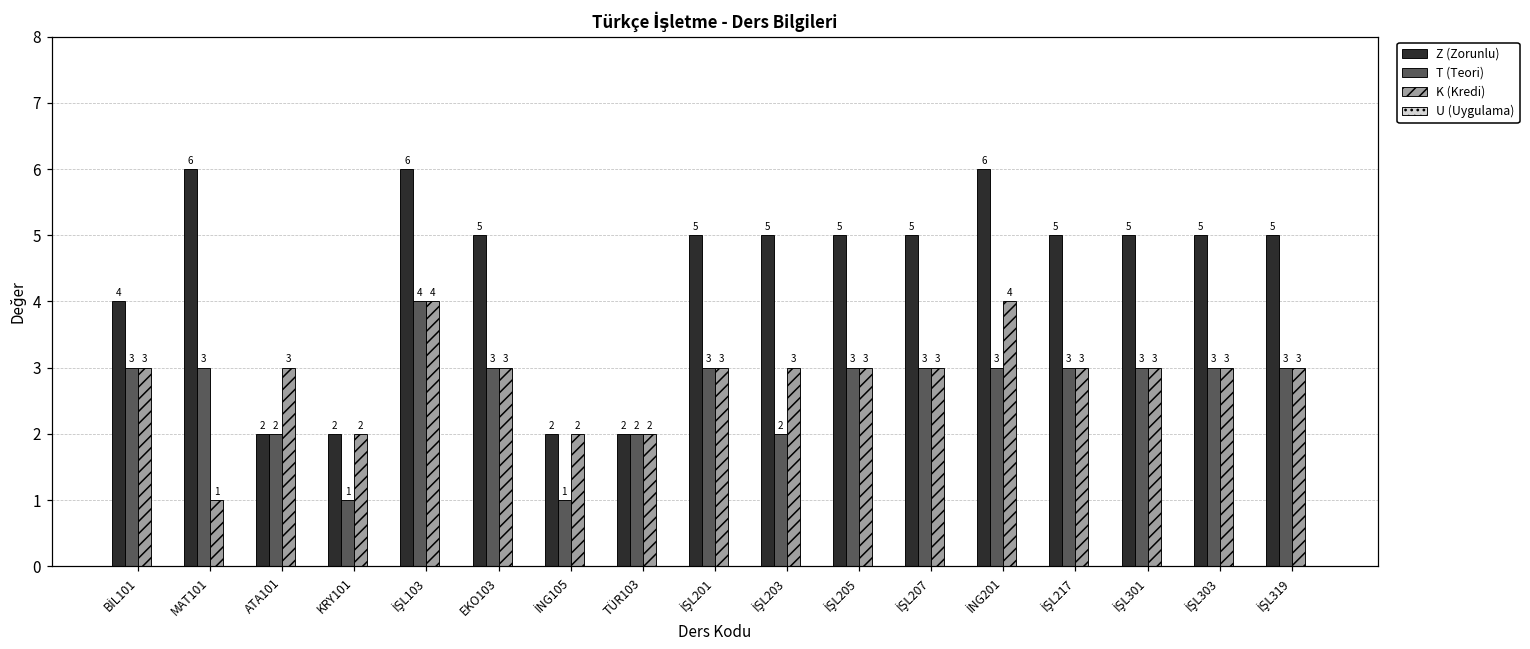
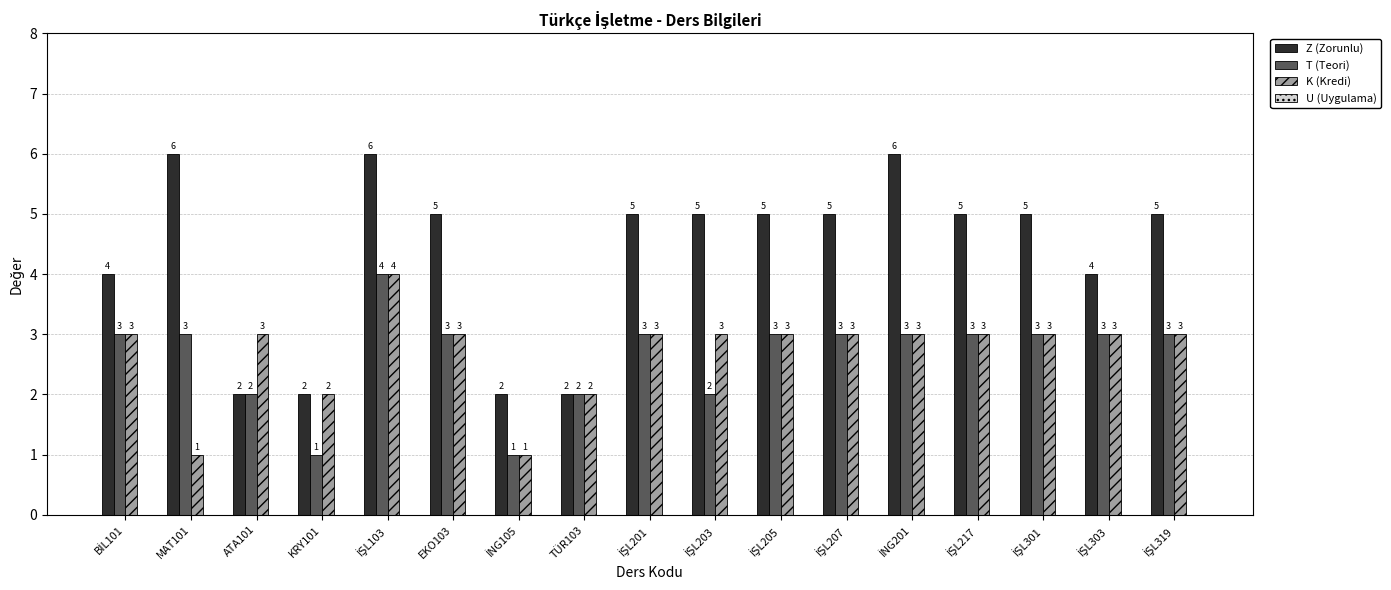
  {
    "Z (Zorunlu)": {
      "BİL101": 4,
      "MAT101": 6,
      "ATA101": 2,
      "KRY101": 2,
      "İŞL103": 6,
      "EKO103": 5,
      "İNG105": 2,
      "TÜR103": 2,
      "İŞL201": 5,
      "İŞL203": 5,
      "İŞL205": 5,
      "İŞL207": 5,
      "İNG201": 6,
      "İŞL217": 5,
      "İŞL301": 5,
-     "İŞL303": 5,
+     "İŞL303": 4,
      "İŞL319": 5
    },
    "T (Teori)": {
      "BİL101": 3,
      "MAT101": 3,
      "ATA101": 2,
      "KRY101": 1,
      "İŞL103": 4,
      "EKO103": 3,
      "İNG105": 1,
      "TÜR103": 2,
      "İŞL201": 3,
      "İŞL203": 2,
      "İŞL205": 3,
      "İŞL207": 3,
      "İNG201": 3,
      "İŞL217": 3,
      "İŞL301": 3,
      "İŞL303": 3,
      "İŞL319": 3
    },
    "K (Kredi)": {
      "BİL101": 3,
      "MAT101": 1,
      "ATA101": 3,
      "KRY101": 2,
      "İŞL103": 4,
      "EKO103": 3,
-     "İNG105": 2,
+     "İNG105": 1,
      "TÜR103": 2,
      "İŞL201": 3,
      "İŞL203": 3,
      "İŞL205": 3,
      "İŞL207": 3,
-     "İNG201": 4,
+     "İNG201": 3,
      "İŞL217": 3,
      "İŞL301": 3,
      "İŞL303": 3,
      "İŞL319": 3
    },
    "U (Uygulama)": {
      "BİL101": 0.0,
      "MAT101": 0.0,
      "ATA101": 0.0,
      "KRY101": 0.0,
      "İŞL103": 0.0,
      "EKO103": 0.0,
      "İNG105": 0.0,
      "TÜR103": 0.0,
      "İŞL201": 0.0,
      "İŞL203": 0.0,
      "İŞL205": 0.0,
      "İŞL207": 0.0,
      "İNG201": 0.0,
      "İŞL217": 0.0,
      "İŞL301": 0.0,
      "İŞL303": 0.0,
      "İŞL319": 0.0
    }
  }
